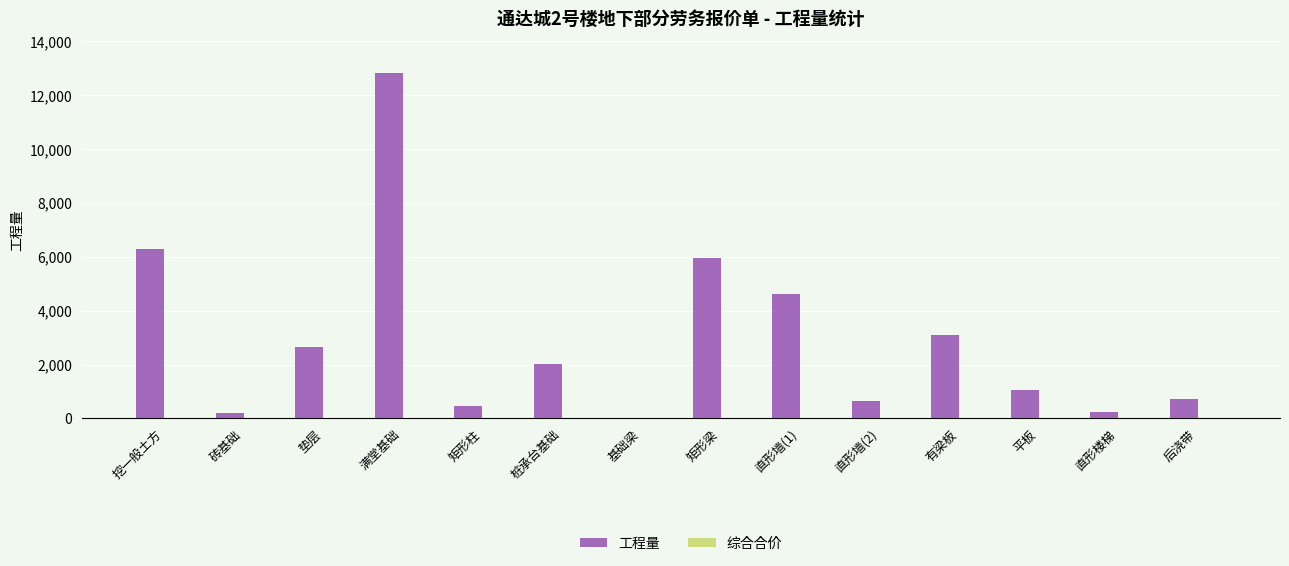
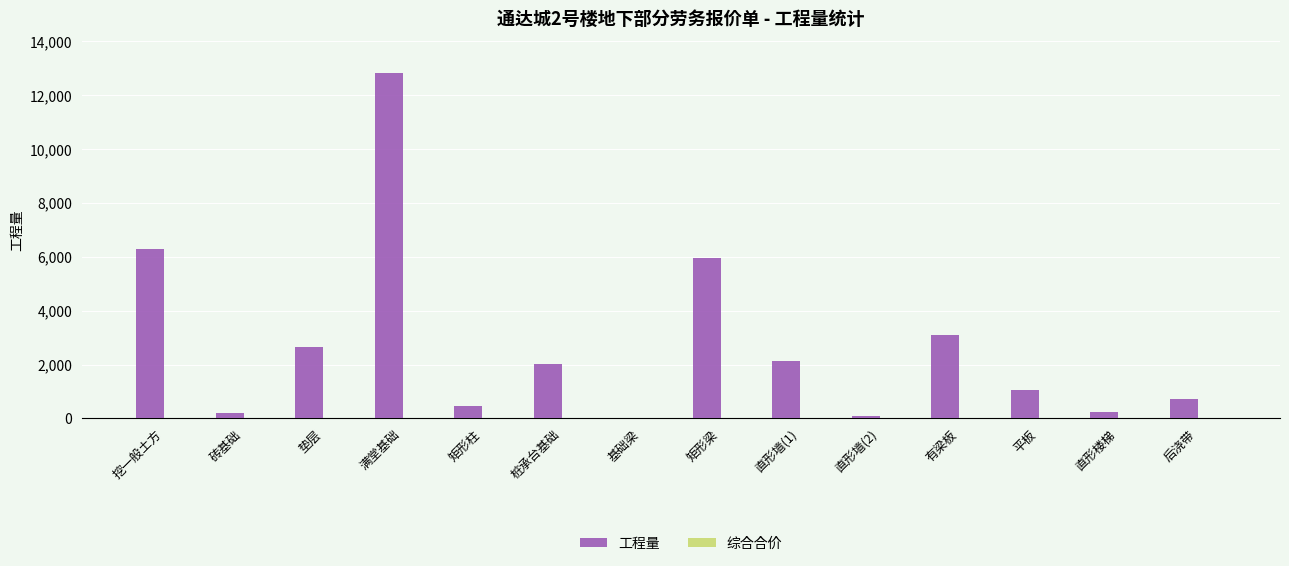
  {
    "工程量": {
      "挖一般土方": "6,300",
      "砖基础": "200",
      "垫层": "2,600",
      "满堂基础": "12,800",
      "矩形柱": "500",
      "桩承台基础": "2,000",
      "矩形梁": "6,000",
-     "直形墙(1)": "4,600",
-     "直形墙(2)": "700",
+     "直形墙(1)": "2,100",
+     "直形墙(2)": "100",
      "有梁板": "3,100",
      "平板": "1,000",
      "直形楼梯": "200",
      "后浇带": "700"
    },
    "综合合价": {
      "挖一般土方": "0",
      "砖基础": "0",
      "垫层": "0",
      "满堂基础": "0",
      "矩形柱": "0",
      "桩承台基础": "0",
      "基础梁": "0",
      "矩形梁": "0",
      "直形墙(1)": "0",
      "直形墙(2)": "0",
      "有梁板": "0",
      "平板": "0",
      "直形楼梯": "0",
      "后浇带": "0"
    }
  }
